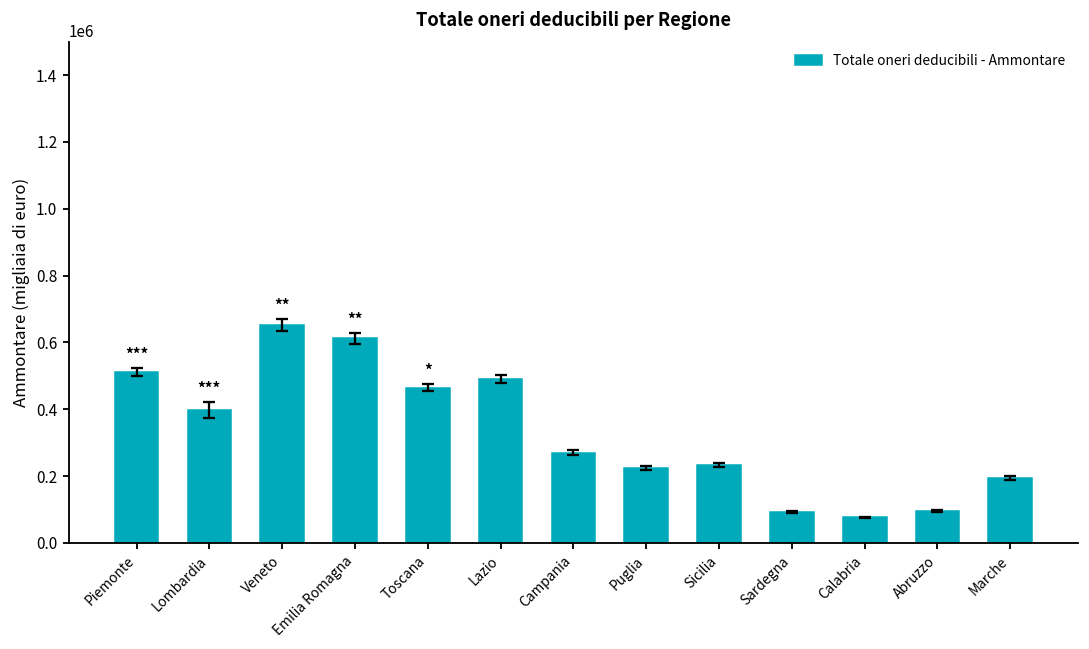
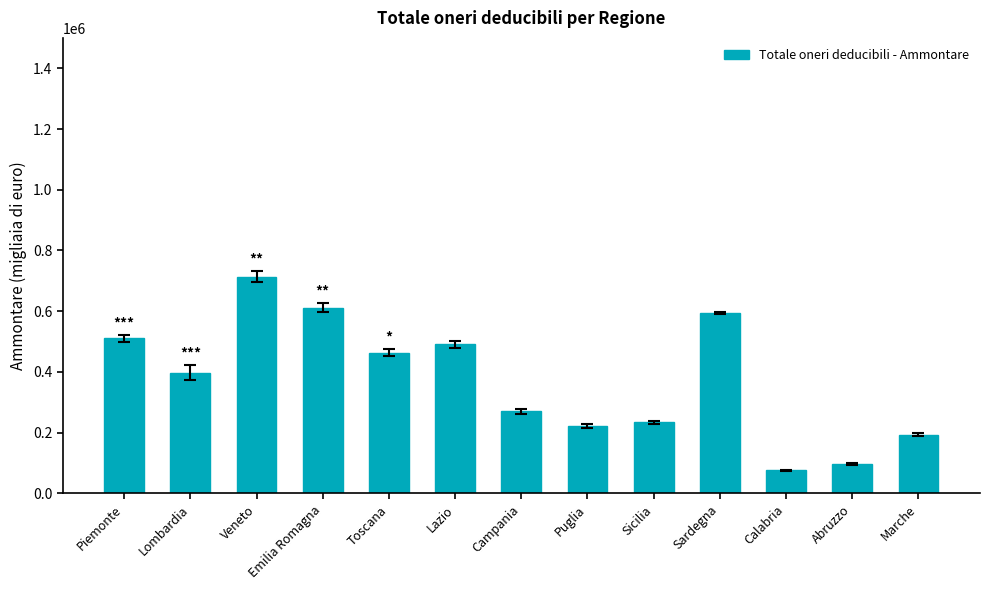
  {
    "Totale oneri deducibili - Ammontare": {
      "Piemonte": 510000,
      "Lombardia": 400000,
-     "Veneto": 650000,
+     "Veneto": 710000,
      "Emilia Romagna": 610000,
      "Toscana": 460000,
      "Lazio": 490000,
      "Campania": 270000,
      "Puglia": 220000,
      "Sicilia": 230000,
-     "Sardegna": 90000,
+     "Sardegna": 590000,
      "Calabria": 80000,
      "Abruzzo": 100000,
      "Marche": 190000
    }
  }
